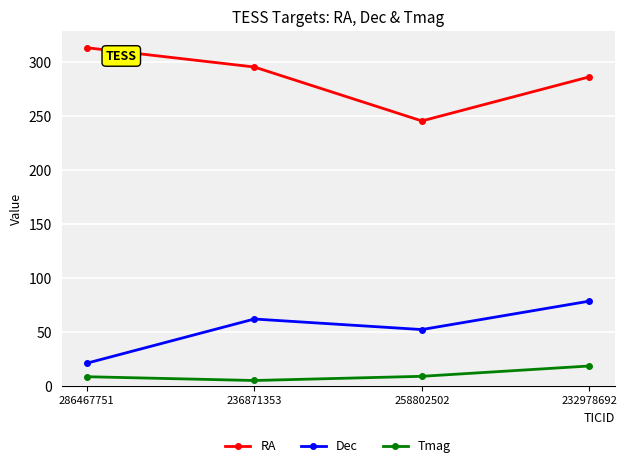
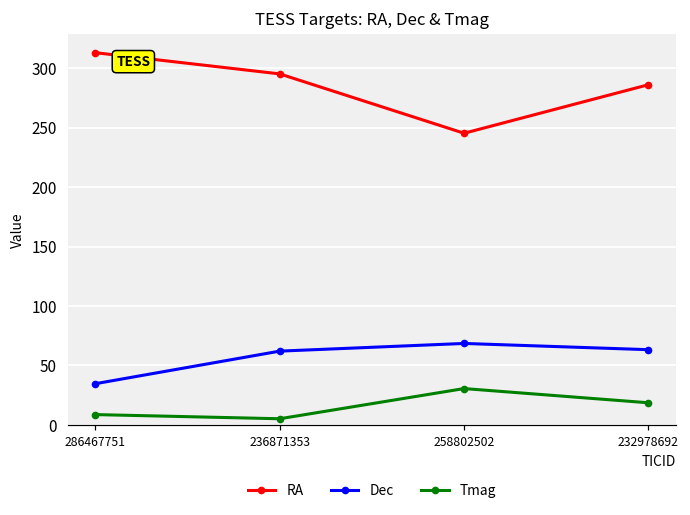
  {
    "RA": {
      "286467751": 313,
      "236871353": 295,
      "258802502": 245,
      "232978692": 286
    },
    "Dec": {
-     "286467751": 21,
+     "286467751": 35,
      "236871353": 62,
-     "258802502": 52,
-     "232978692": 79
+     "258802502": 69,
+     "232978692": 63
    },
    "Tmag": {
      "286467751": 9,
      "236871353": 5,
-     "258802502": 9,
+     "258802502": 31,
      "232978692": 19
    }
  }
